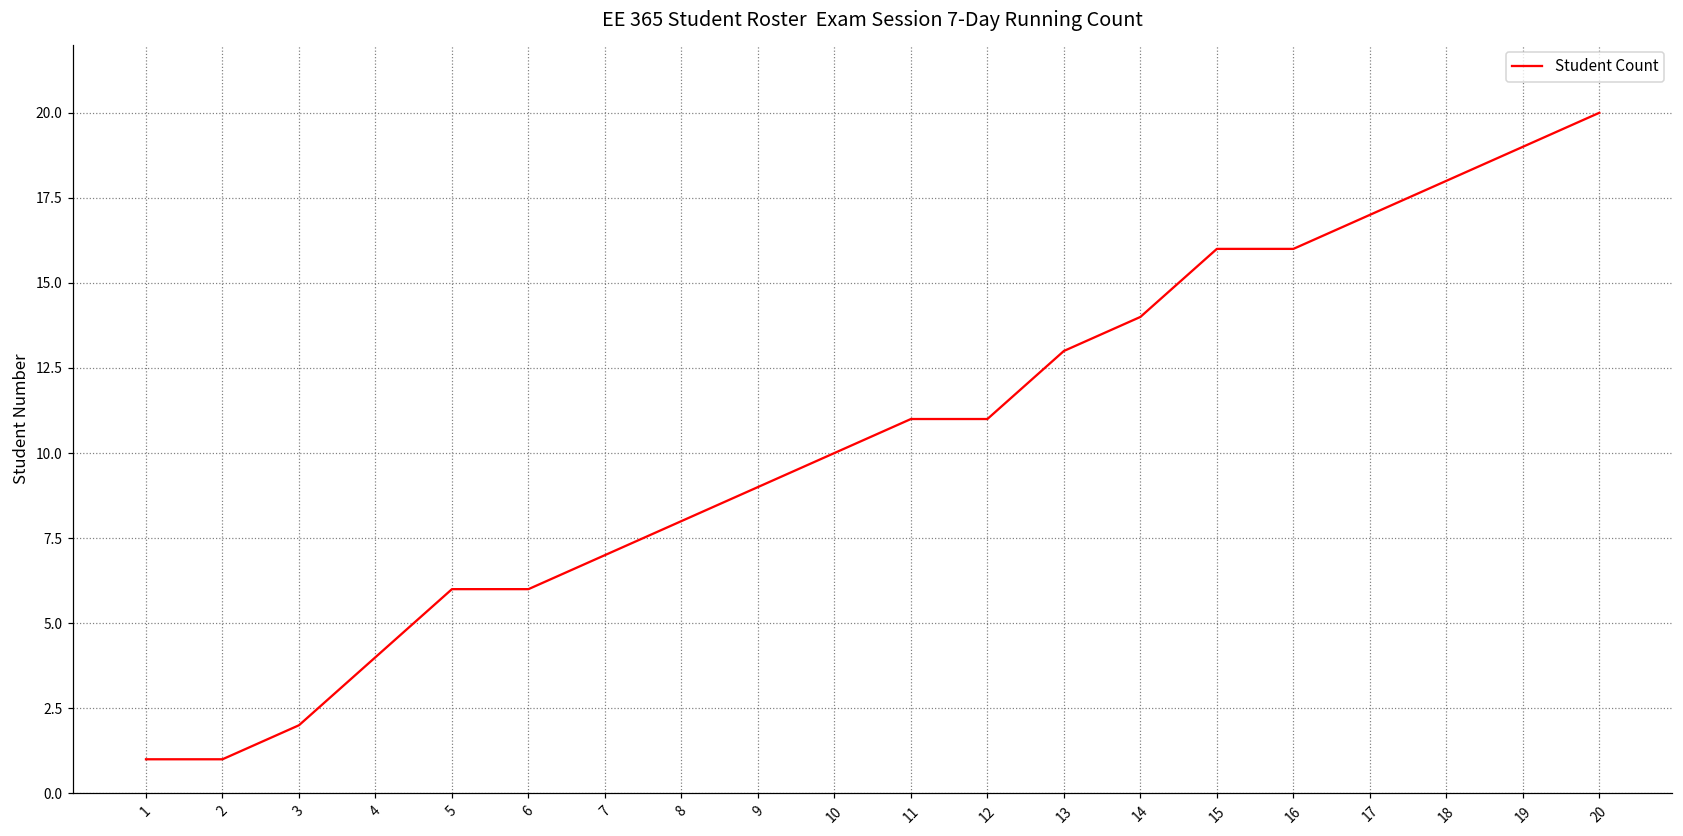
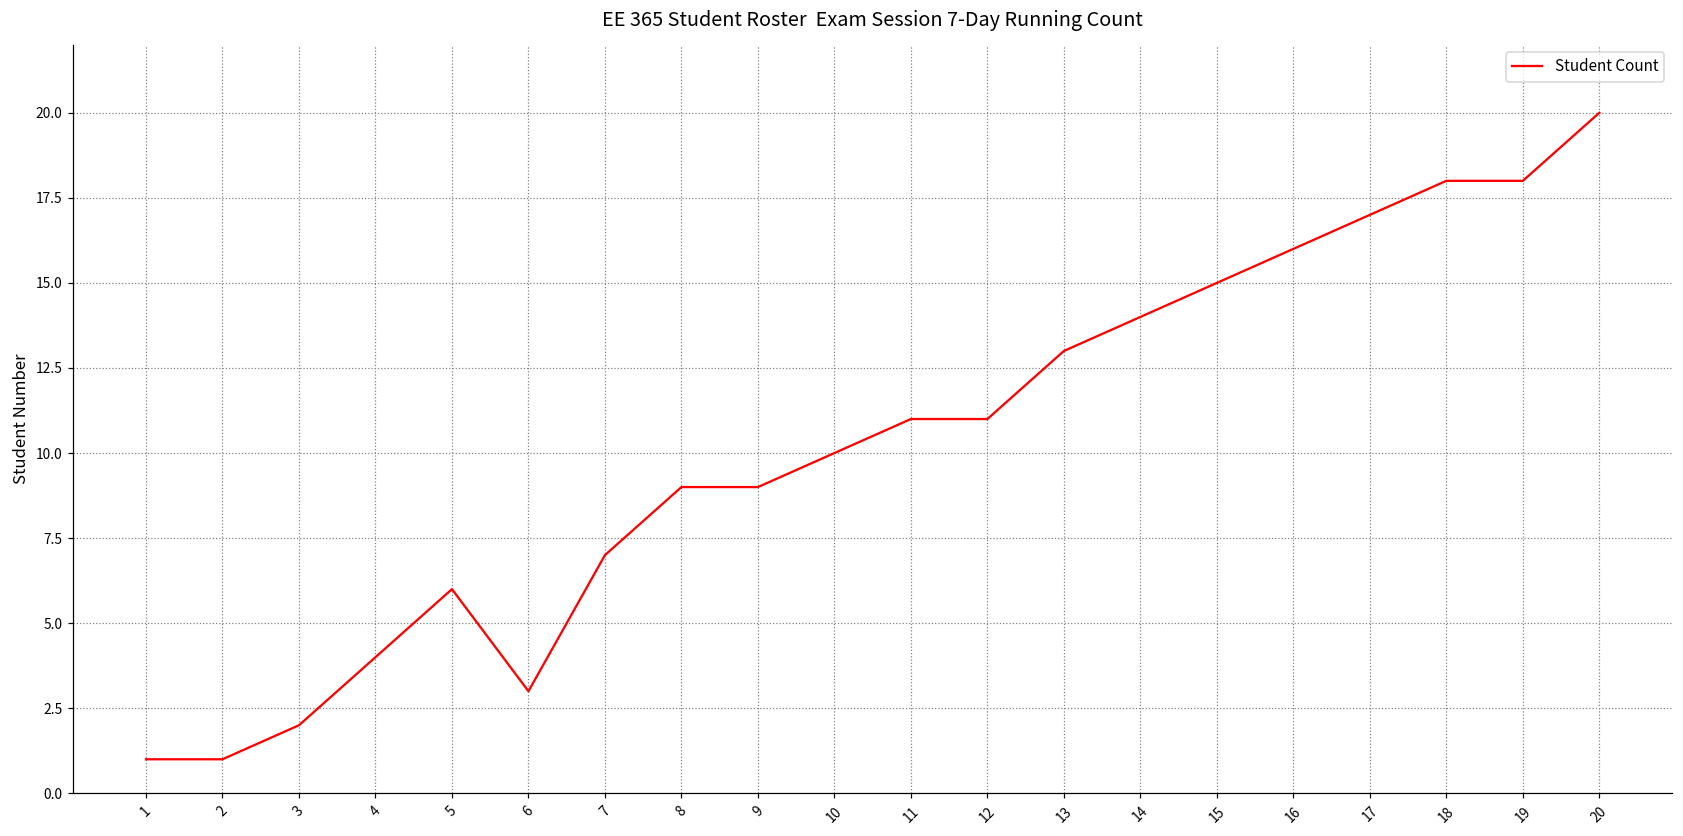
  {
    "1": 1,
    "2": 1,
    "3": 2,
    "4": 4,
    "5": 6,
-   "6": 6,
+   "6": 3,
    "7": 7,
-   "8": 8,
+   "8": 9,
    "9": 9,
    "10": 10,
    "11": 11,
    "12": 11,
    "13": 13,
    "14": 14,
-   "15": 16,
+   "15": 15,
    "16": 16,
    "17": 17,
    "18": 18,
-   "19": 19,
+   "19": 18,
    "20": 20
  }
